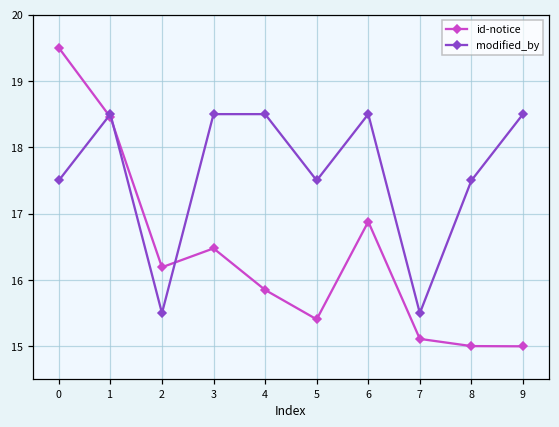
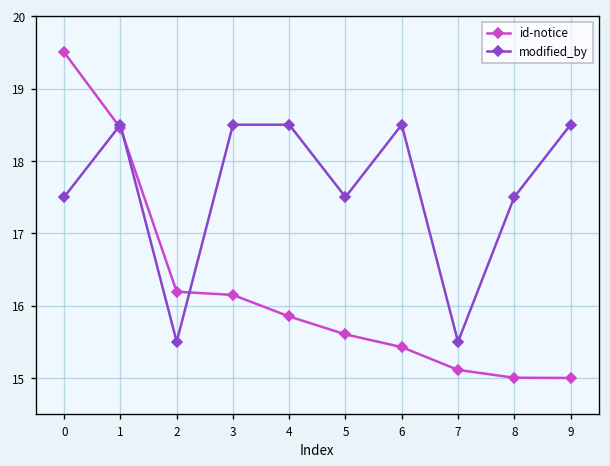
  {
    "id-notice": {
      "0": 19.5,
      "1": 18.5,
      "2": 16.2,
-     "3": 16.5,
+     "3": 16.1,
      "4": 15.8,
-     "5": 15.4,
-     "6": 16.9,
+     "5": 15.6,
+     "6": 15.4,
      "7": 15.1,
      "8": 15.0,
      "9": 15.0
    },
    "modified_by": {
      "0": 17.5,
      "1": 18.5,
      "2": 15.5,
      "3": 18.5,
      "4": 18.5,
      "5": 17.5,
      "6": 18.5,
      "7": 15.5,
      "8": 17.5,
      "9": 18.5
    }
  }
